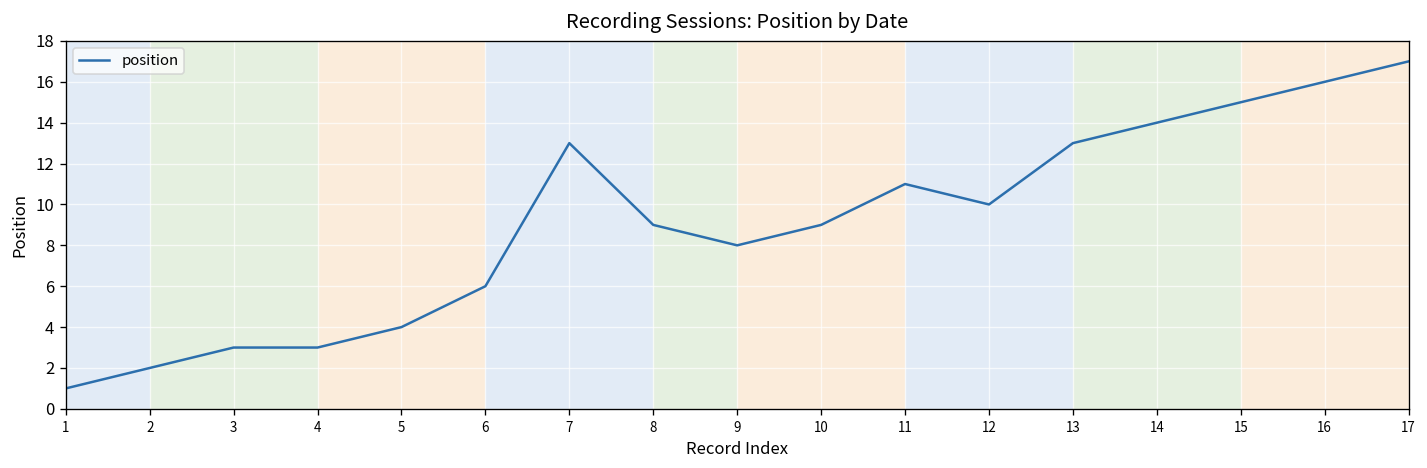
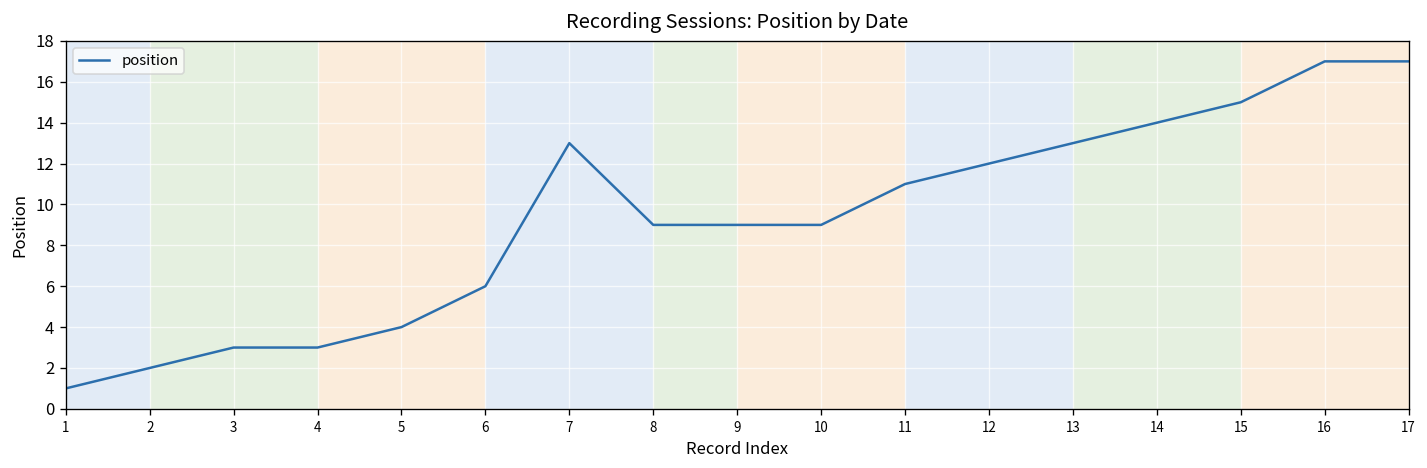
  {
    "1": 1,
    "2": 2,
    "3": 3,
    "4": 3,
    "5": 4,
    "6": 6,
    "7": 13,
    "8": 9,
-   "9": 8,
+   "9": 9,
    "10": 9,
    "11": 11,
-   "12": 10,
+   "12": 12,
    "13": 13,
    "14": 14,
    "15": 15,
-   "16": 16,
+   "16": 17,
    "17": 17
  }
